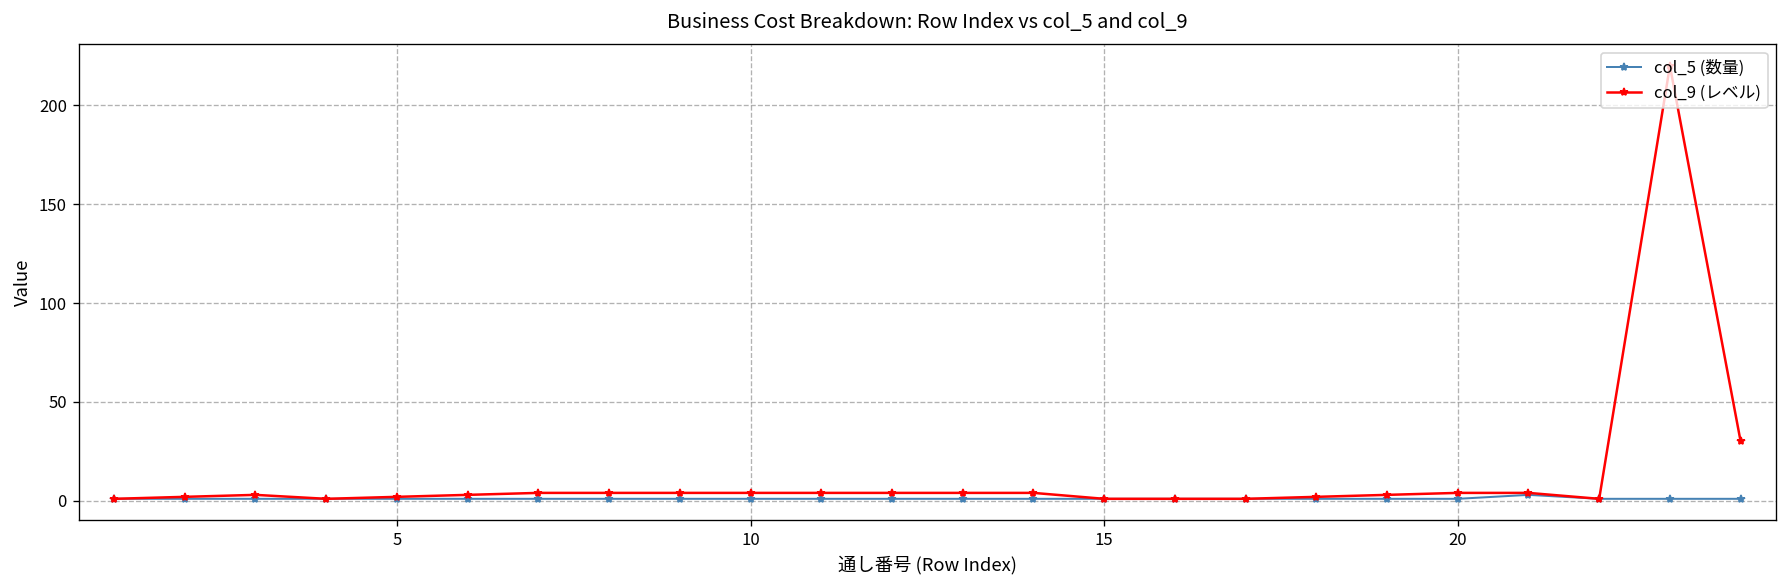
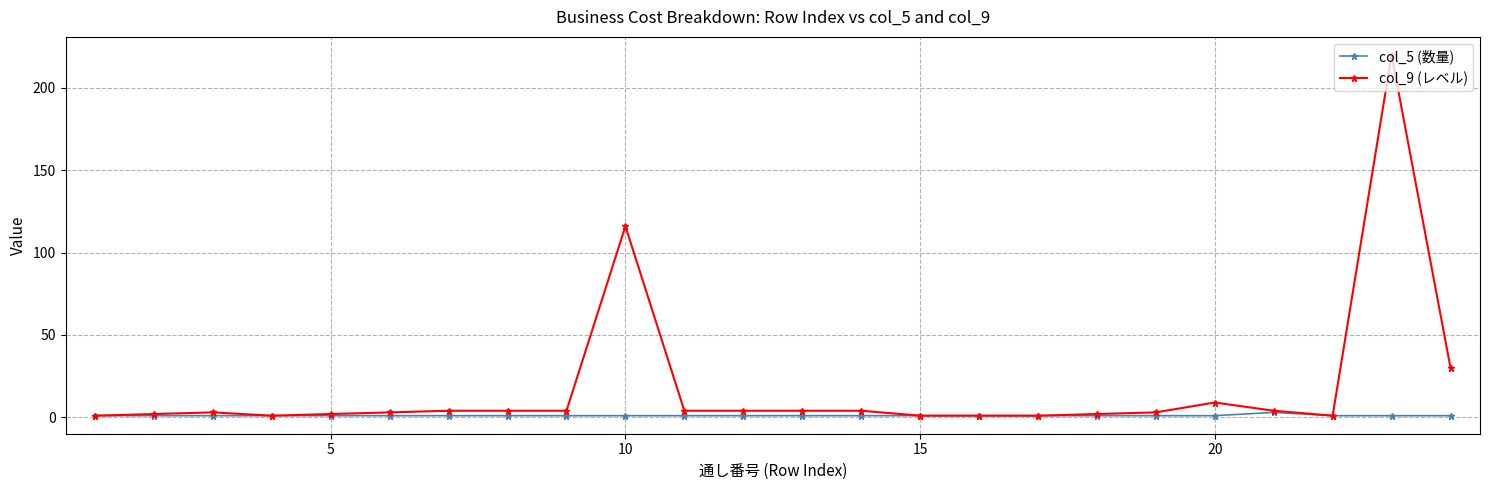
  {
    "col_5 (数量)": {
      "10": 1,
      "20": 1
    },
    "col_9 (レベル)": {
-     "10": 4,
-     "20": 4
+     "10": 116,
+     "20": 9
    }
  }
